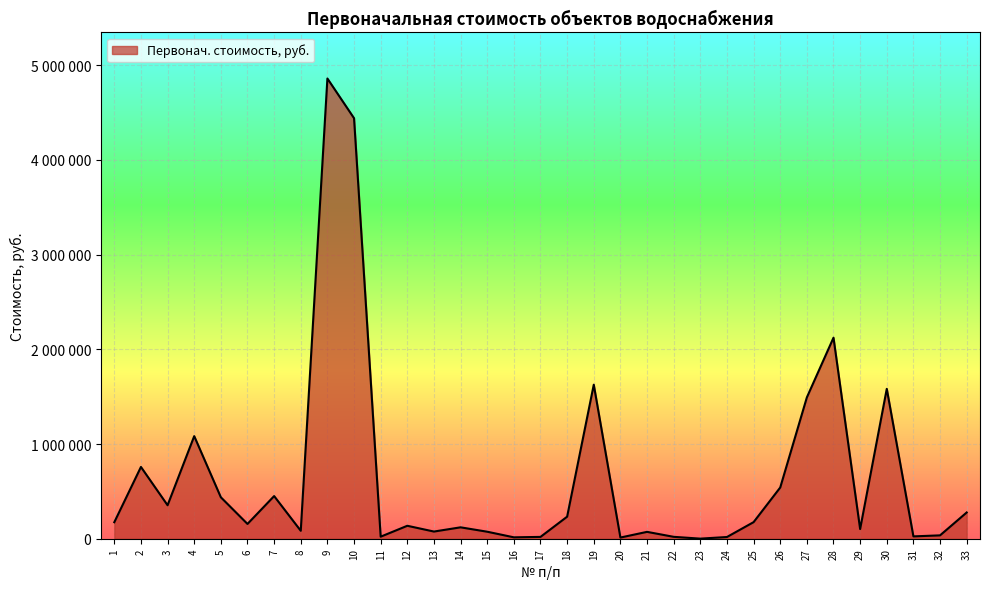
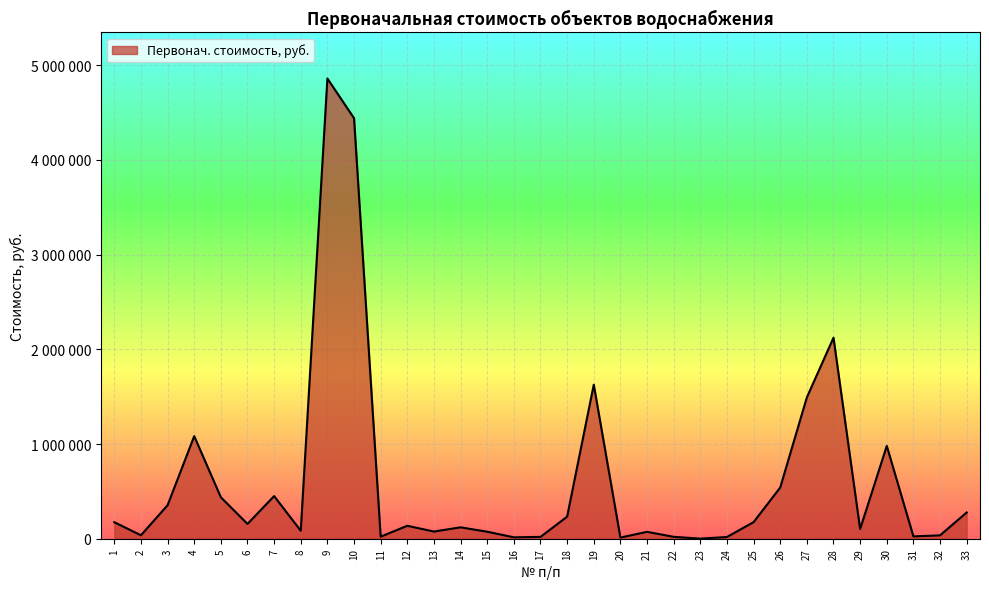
  {
    "1": 200000,
-   "2": 800000,
+   "2": 0,
    "3": 400000,
    "4": 1100000,
    "5": 400000,
    "6": 200000,
    "7": 500000,
    "8": 100000,
    "9": 4900000,
    "10": 4400000,
    "11": 0,
    "12": 100000,
    "13": 100000,
    "14": 100000,
    "15": 100000,
    "16": 0,
    "17": 0,
    "18": 200000,
    "19": 1600000,
    "20": 0,
    "21": 100000,
    "22": 0,
    "23": 0,
    "24": 0,
    "25": 200000,
    "26": 500000,
    "27": 1500000,
    "28": 2100000,
    "29": 100000,
-   "30": 1600000,
+   "30": 1000000,
    "31": 0,
    "32": 0,
    "33": 300000
  }
